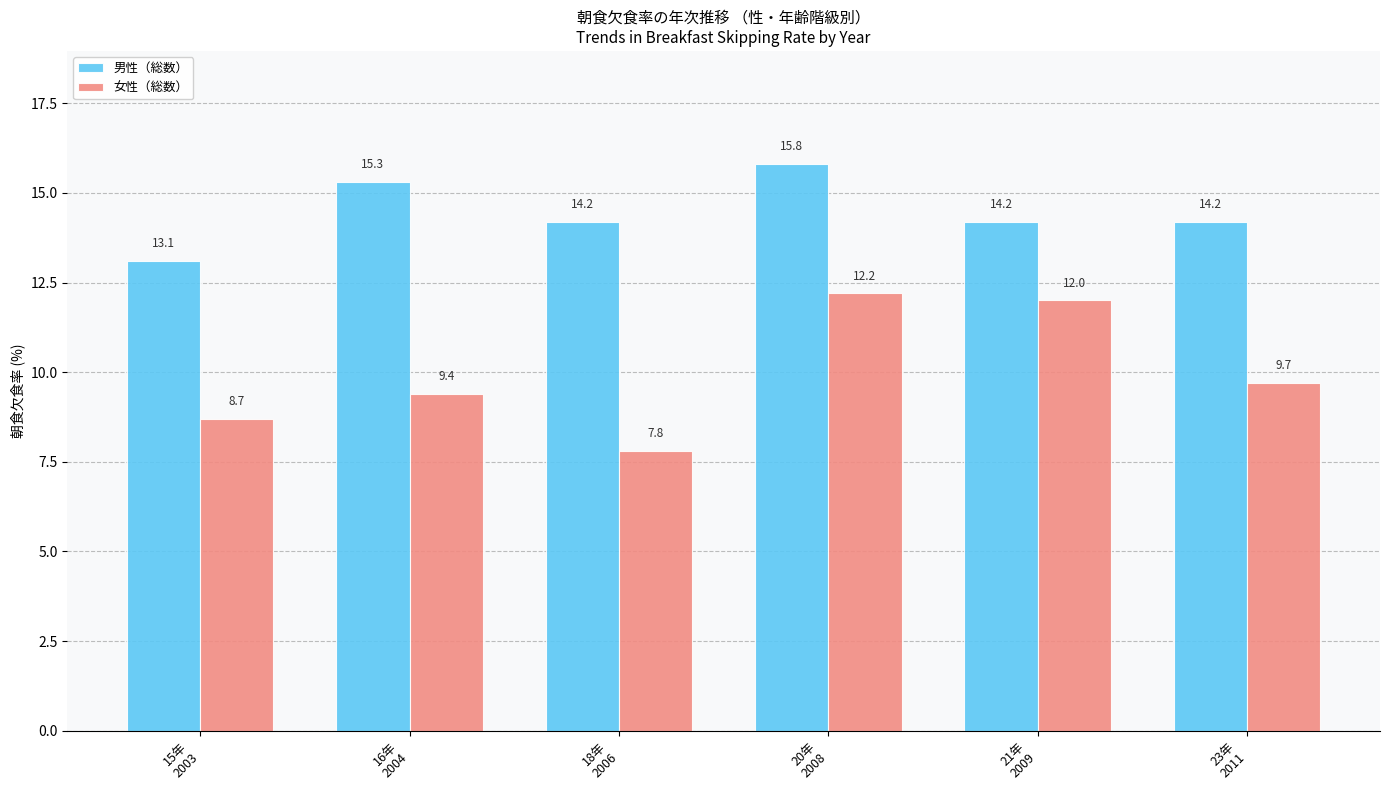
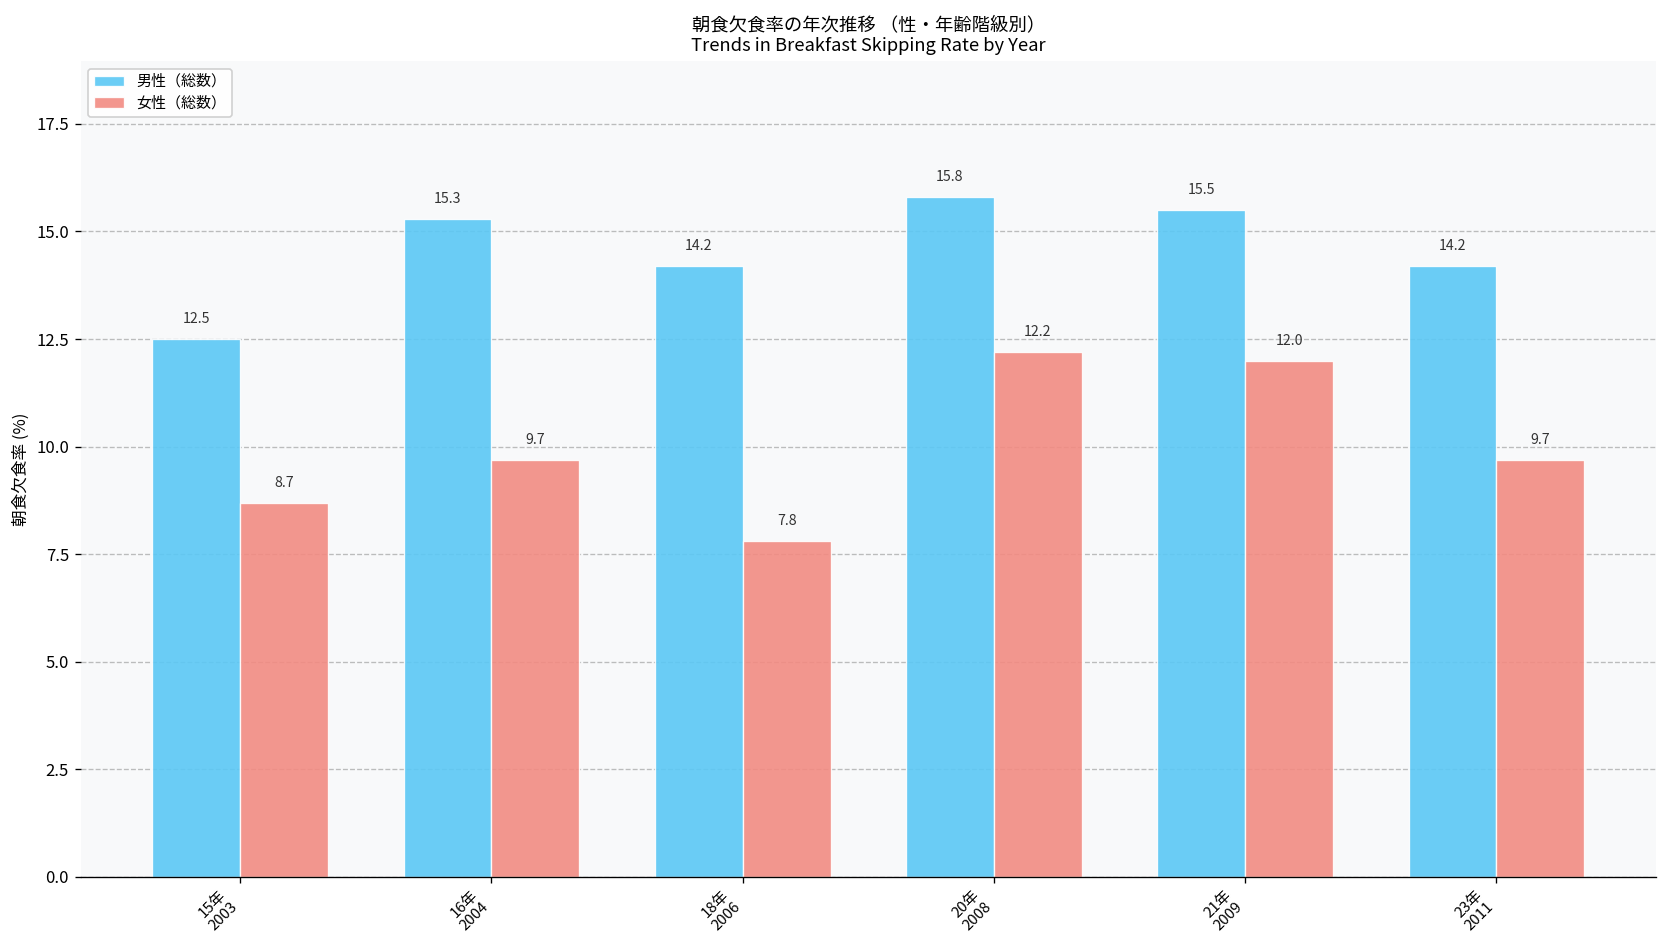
  {
    "男性（総数）": {
-     "15年 2003": 13.1,
+     "15年 2003": 12.5,
      "16年 2004": 15.3,
      "18年 2006": 14.2,
      "20年 2008": 15.8,
-     "21年 2009": 14.2,
+     "21年 2009": 15.5,
      "23年 2011": 14.2
    },
    "女性（総数）": {
      "15年 2003": 8.7,
-     "16年 2004": 9.4,
+     "16年 2004": 9.7,
      "18年 2006": 7.8,
      "20年 2008": 12.2,
      "21年 2009": 12.0,
      "23年 2011": 9.7
    }
  }
